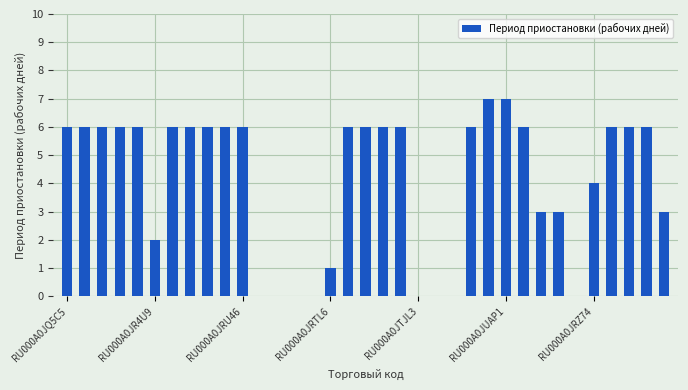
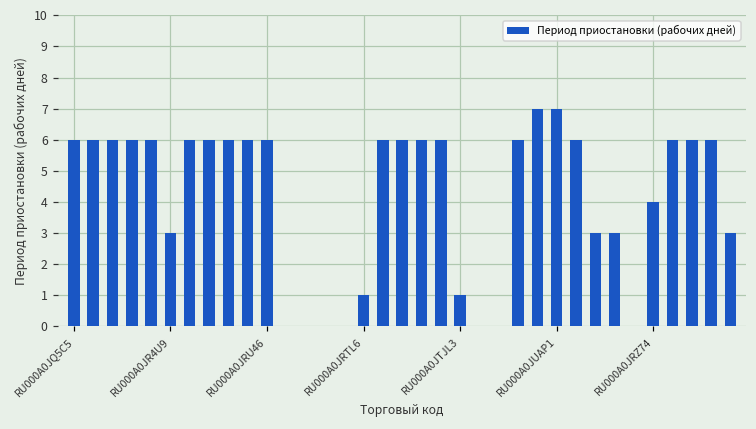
  {
    "RU000A0JQ5C5": 6,
-   "RU000A0JR4U9": 2,
+   "RU000A0JR4U9": 3,
    "RU000A0JRU46": 6,
    "RU000A0JRTL6": 1,
-   "RU000A0JTJL3": 0,
+   "RU000A0JTJL3": 1,
    "RU000A0JUAP1": 7,
    "RU000A0JRZ74": 4
  }
